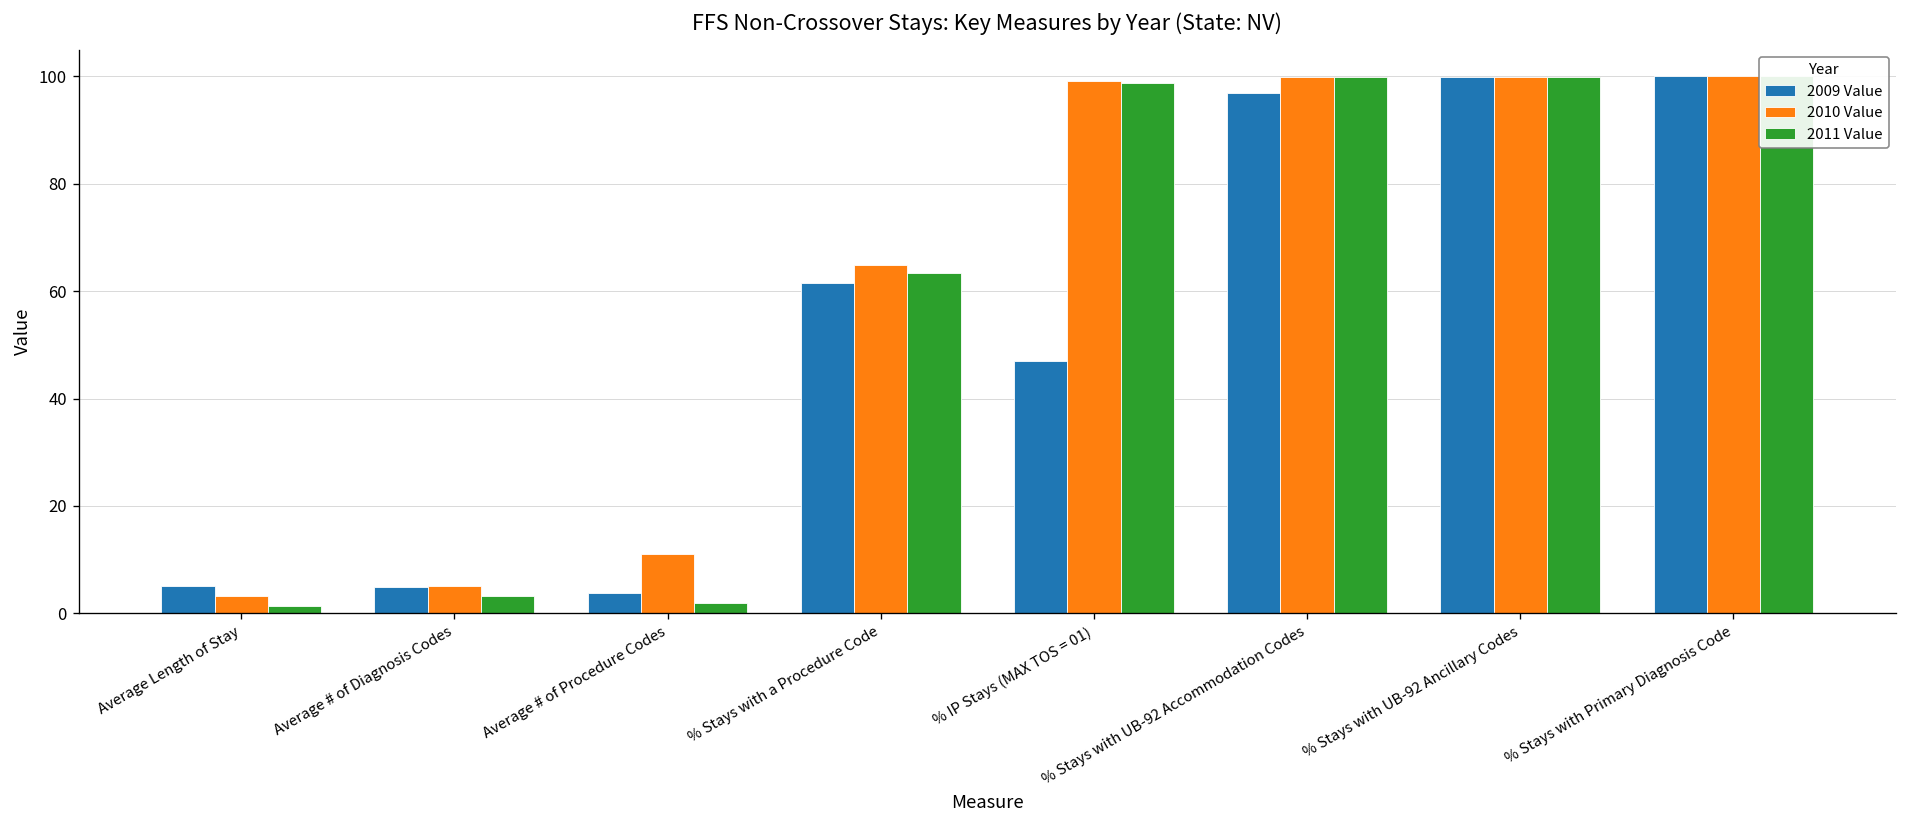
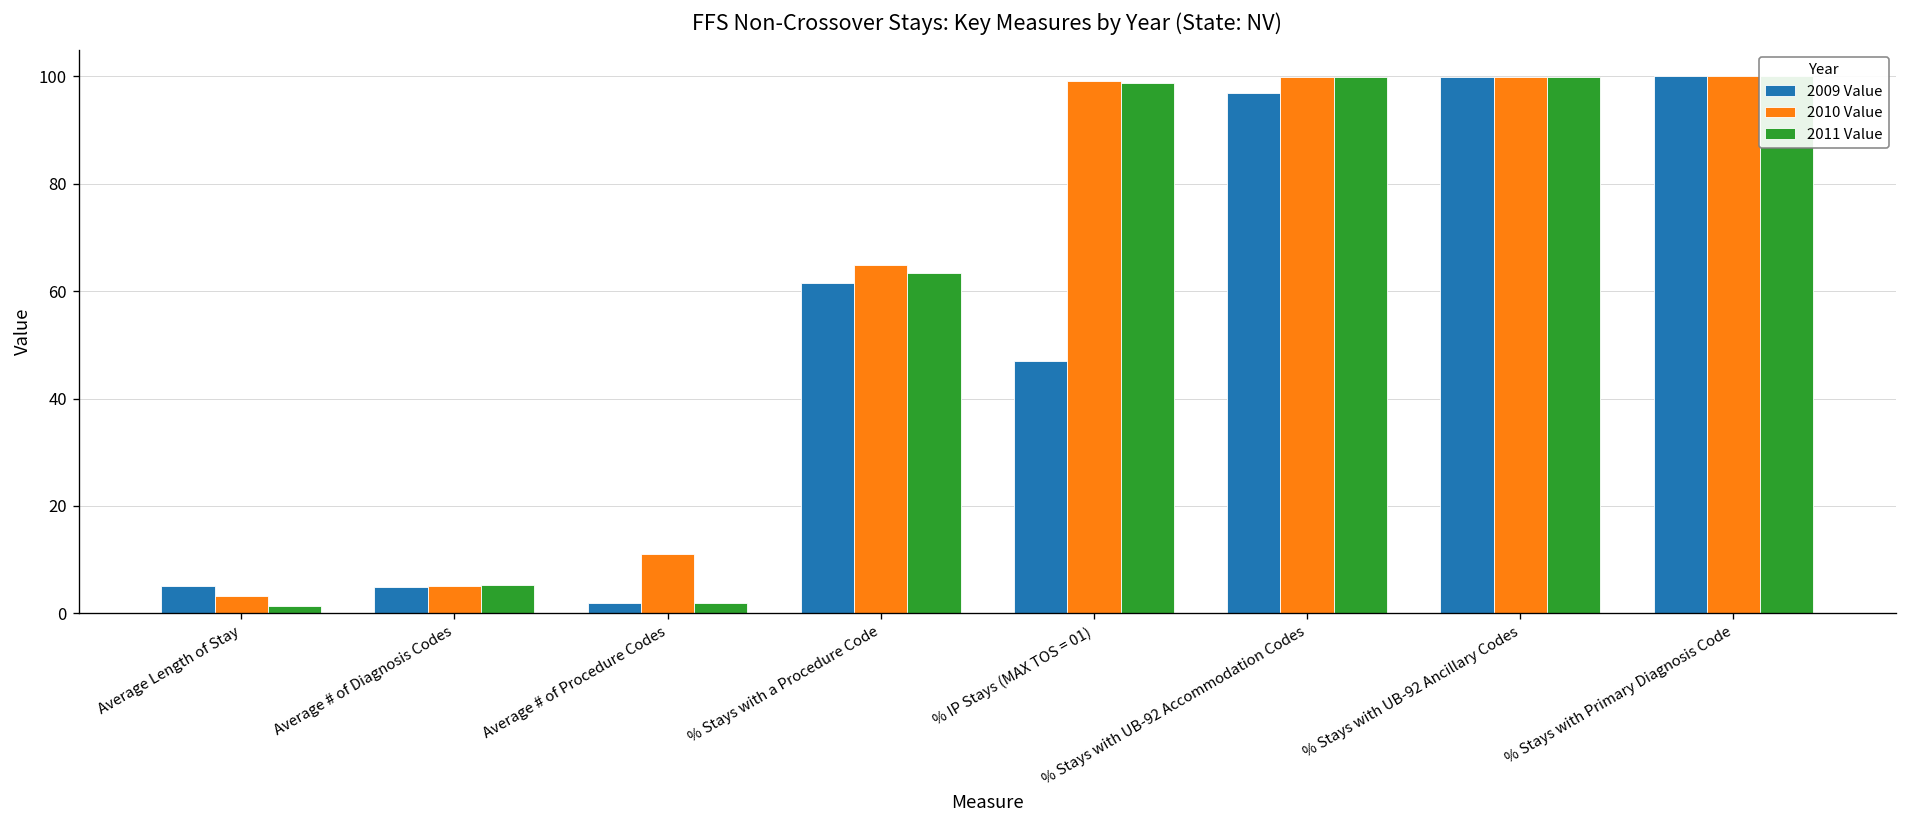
  {
    "2009 Value": {
      "Average Length of Stay": 5,
      "Average # of Diagnosis Codes": 5,
-     "Average # of Procedure Codes": 4,
+     "Average # of Procedure Codes": 2,
      "% Stays with a Procedure Code": 62,
      "% IP Stays (MAX TOS = 01)": 47,
      "% Stays with UB-92 Accommodation Codes": 97,
      "% Stays with UB-92 Ancillary Codes": 100,
      "% Stays with Primary Diagnosis Code": 100
    },
    "2010 Value": {
      "Average Length of Stay": 3,
      "Average # of Diagnosis Codes": 5,
      "Average # of Procedure Codes": 11,
      "% Stays with a Procedure Code": 65,
      "% IP Stays (MAX TOS = 01)": 99,
      "% Stays with UB-92 Accommodation Codes": 100,
      "% Stays with UB-92 Ancillary Codes": 100,
      "% Stays with Primary Diagnosis Code": 100
    },
    "2011 Value": {
      "Average Length of Stay": 1,
-     "Average # of Diagnosis Codes": 3,
+     "Average # of Diagnosis Codes": 5,
      "Average # of Procedure Codes": 2,
      "% Stays with a Procedure Code": 63,
      "% IP Stays (MAX TOS = 01)": 99,
      "% Stays with UB-92 Accommodation Codes": 100,
      "% Stays with UB-92 Ancillary Codes": 100
    }
  }
